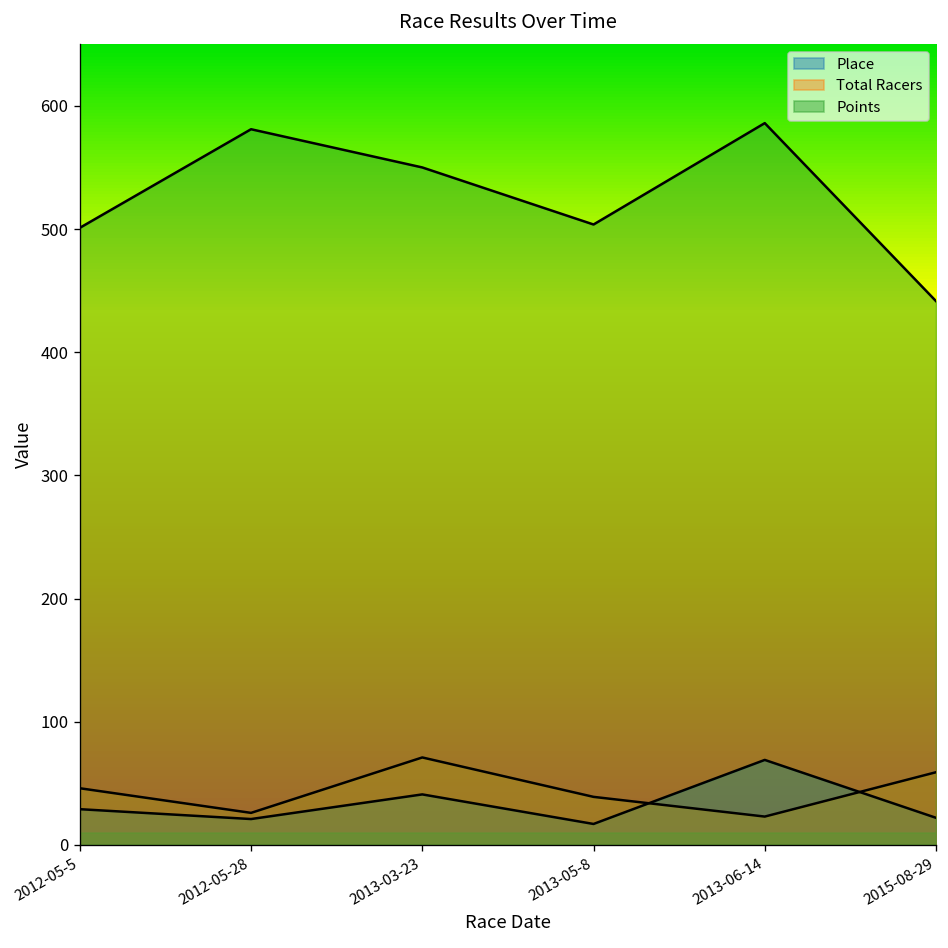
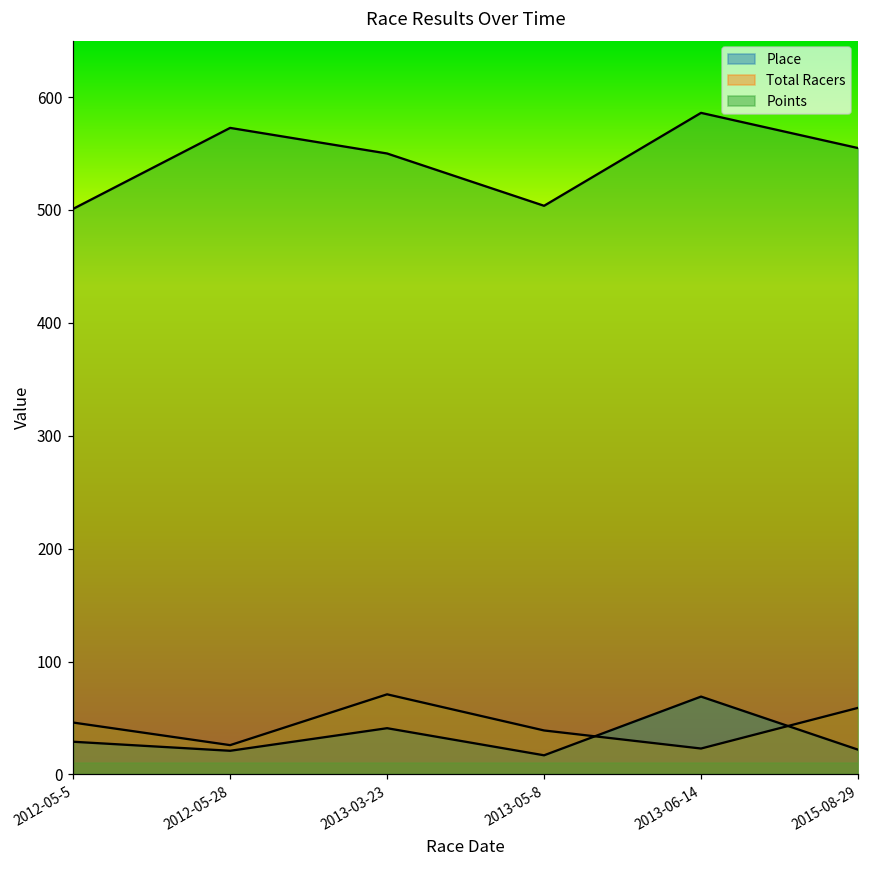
  {
    "Place": {
      "2012-05-5": 29,
      "2012-05-28": 21,
      "2013-03-23": 41,
      "2013-05-8": 17,
      "2013-06-14": 69,
      "2015-08-29": 22
    },
    "Total Racers": {
      "2012-05-5": 46,
      "2012-05-28": 26,
      "2013-03-23": 71,
      "2013-05-8": 39,
      "2013-06-14": 23,
      "2015-08-29": 59
    },
    "Points": {
      "2012-05-5": 501,
-     "2012-05-28": 581,
+     "2012-05-28": 573,
      "2013-03-23": 550,
      "2013-05-8": 504,
      "2013-06-14": 586,
-     "2015-08-29": 441
+     "2015-08-29": 555
    }
  }
